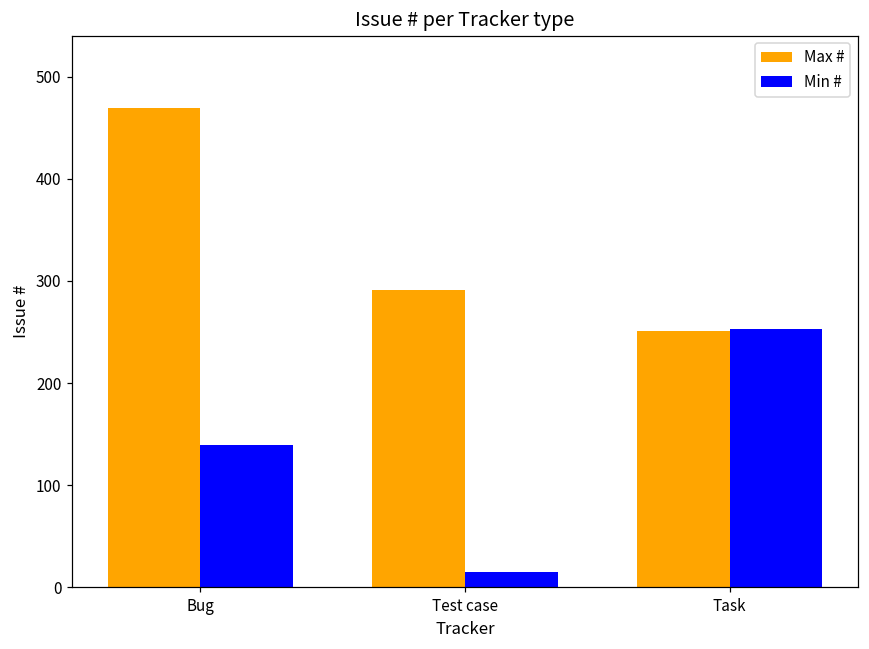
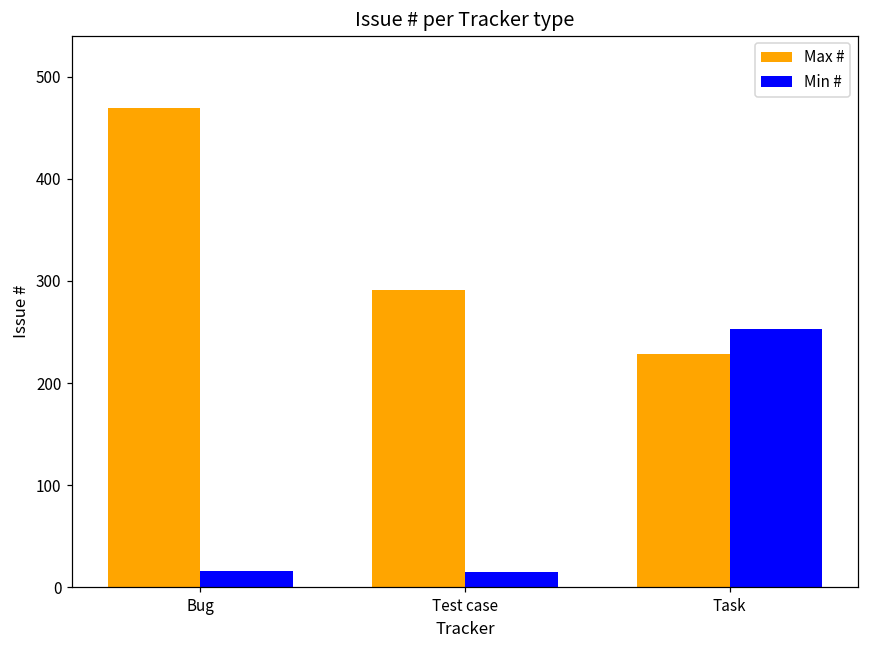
  {
    "Max #": {
      "Bug": 470,
      "Test case": 290,
-     "Task": 250
+     "Task": 230
    },
    "Min #": {
-     "Bug": 140,
+     "Bug": 20,
      "Test case": 20,
      "Task": 250
    }
  }
